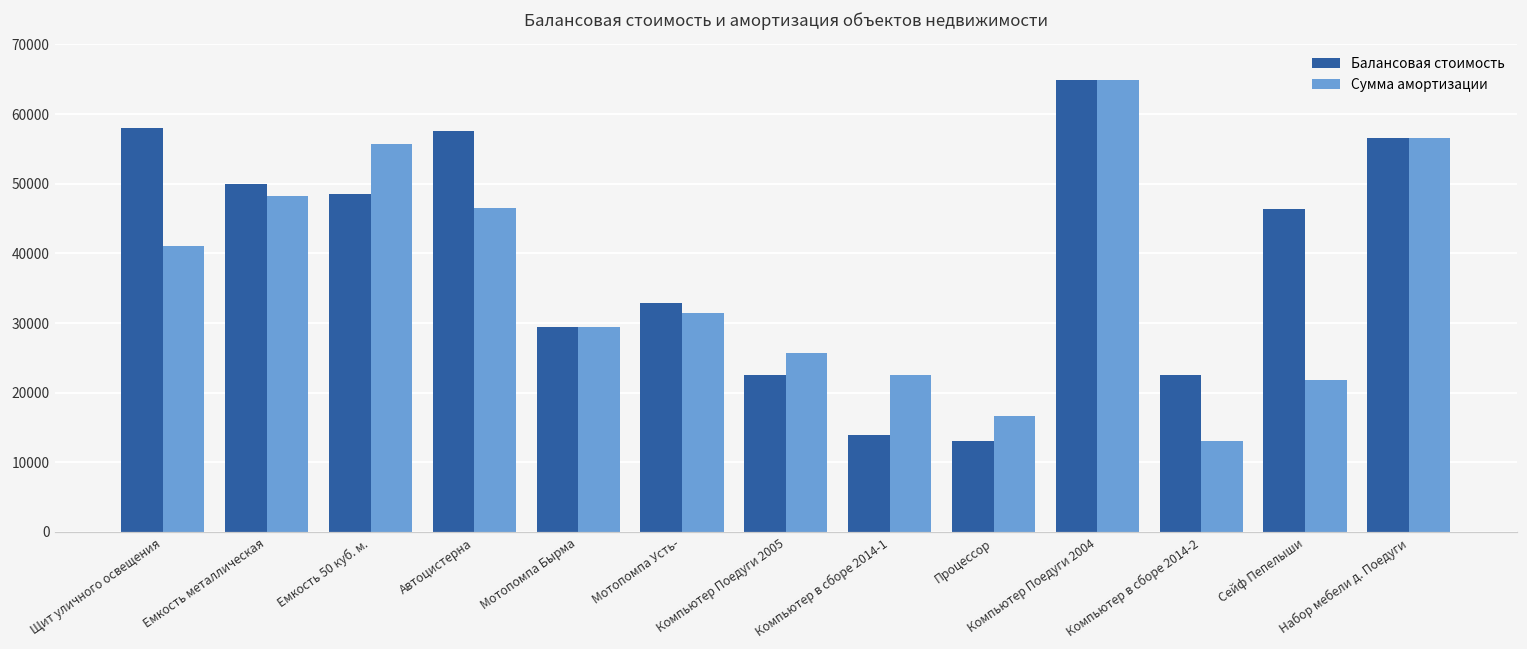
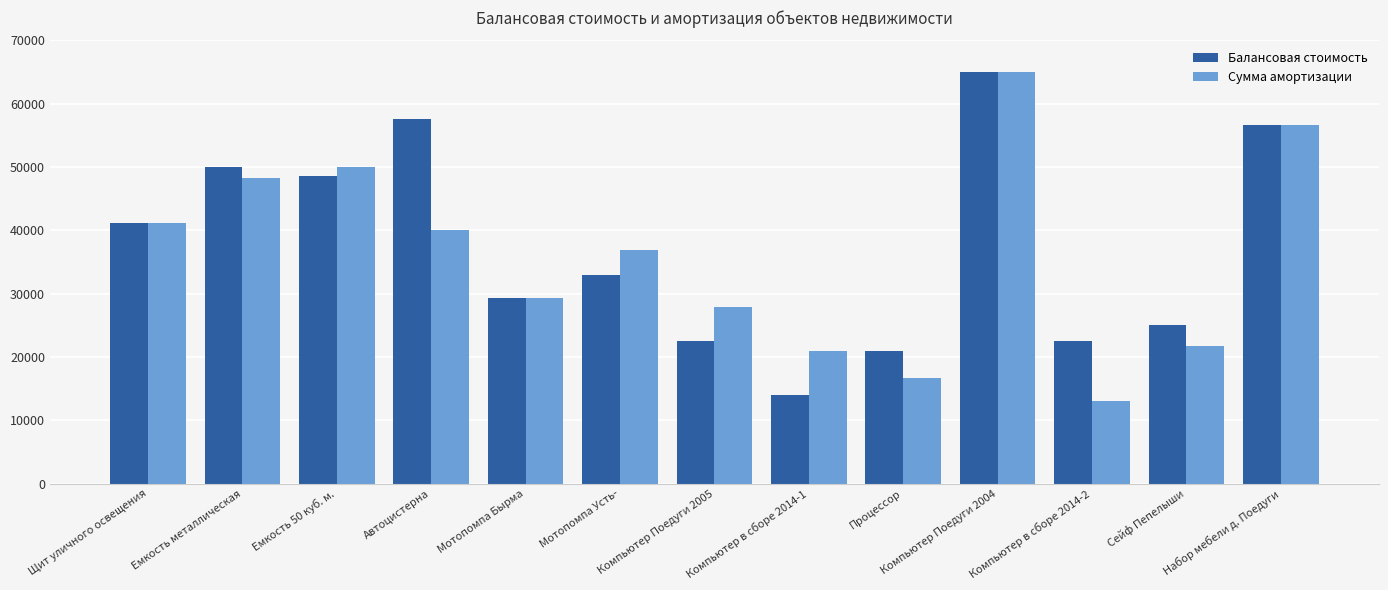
  {
    "Балансовая стоимость": {
-     "Щит уличного освещения": 58000,
+     "Щит уличного освещения": 41000,
      "Емкость металлическая": 50000,
      "Емкость 50 куб. м.": 49000,
      "Автоцистерна": 58000,
      "Мотопомпа Бырма": 29000,
      "Мотопомпа Усть-": 33000,
      "Компьютер Поедуги 2005": 23000,
      "Компьютер в сборе 2014-1": 14000,
-     "Процессор": 13000,
+     "Процессор": 21000,
      "Компьютер Поедуги 2004": 65000,
      "Компьютер в сборе 2014-2": 23000,
-     "Сейф Пепелыши": 46000,
+     "Сейф Пепелыши": 25000,
      "Набор мебели д. Поедуги": 57000
    },
    "Сумма амортизации": {
      "Щит уличного освещения": 41000,
      "Емкость металлическая": 48000,
-     "Емкость 50 куб. м.": 56000,
-     "Автоцистерна": 46000,
+     "Емкость 50 куб. м.": 50000,
+     "Автоцистерна": 40000,
      "Мотопомпа Бырма": 29000,
-     "Мотопомпа Усть-": 32000,
-     "Компьютер Поедуги 2005": 26000,
-     "Компьютер в сборе 2014-1": 23000,
+     "Мотопомпа Усть-": 37000,
+     "Компьютер Поедуги 2005": 28000,
+     "Компьютер в сборе 2014-1": 21000,
      "Процессор": 17000,
      "Компьютер Поедуги 2004": 65000,
      "Компьютер в сборе 2014-2": 13000,
      "Сейф Пепелыши": 22000,
      "Набор мебели д. Поедуги": 57000
    }
  }
